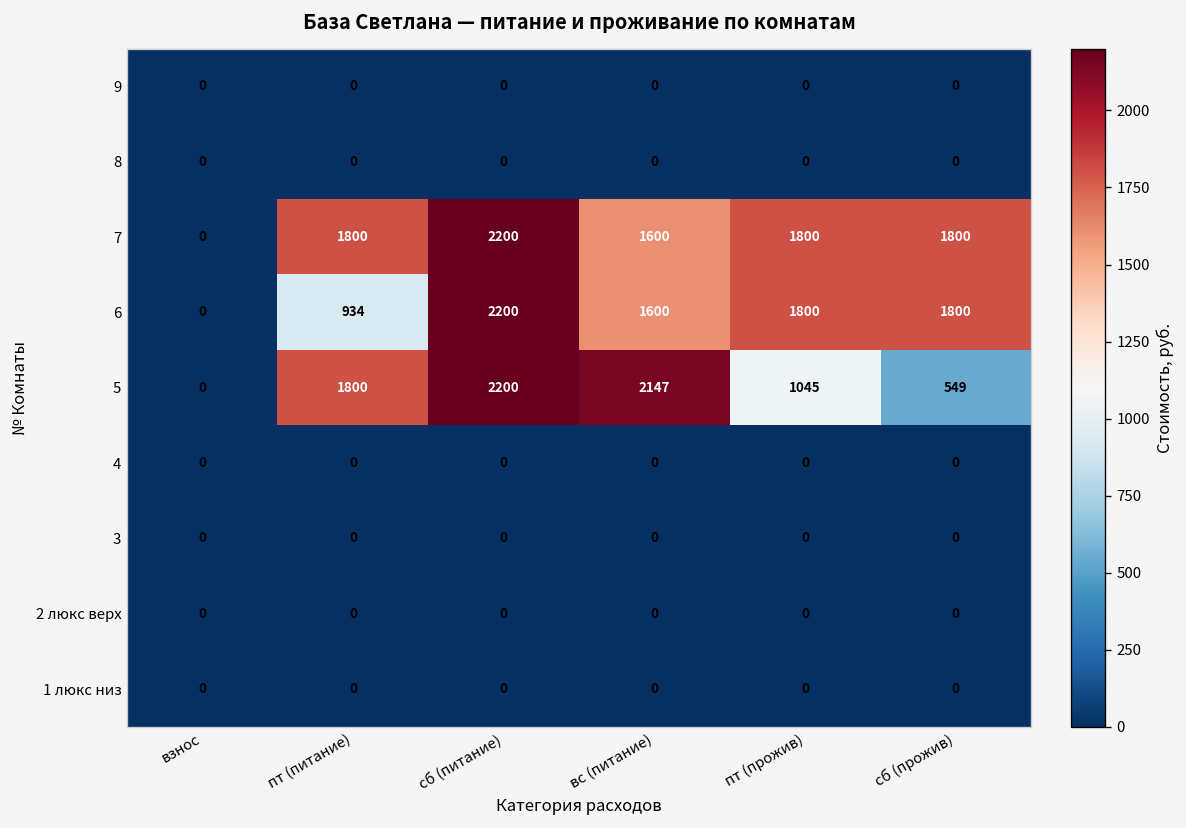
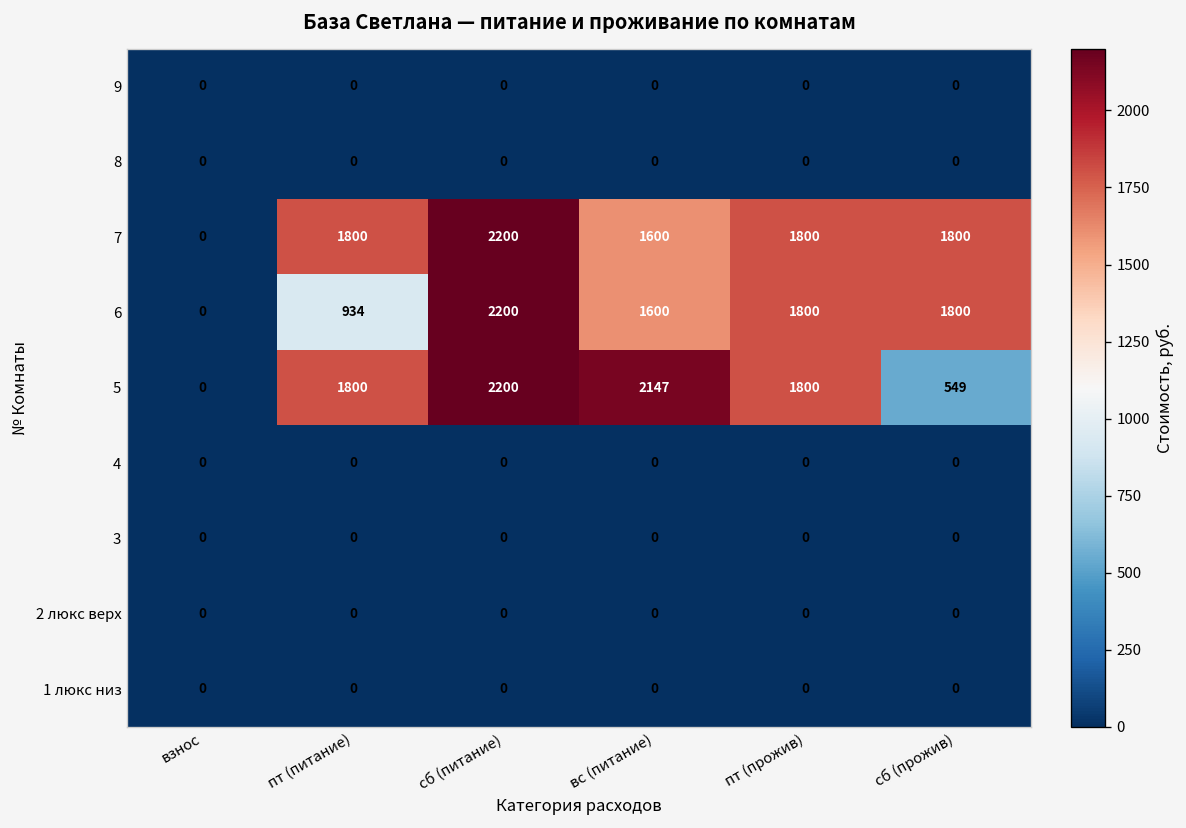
  {
    "9": {
      "взнос": 0,
      "пт (питание)": 0,
      "сб (питание)": 0,
      "вс (питание)": 0,
      "пт (прожив)": 0,
      "сб (прожив)": 0
    },
    "8": {
      "взнос": 0,
      "пт (питание)": 0,
      "сб (питание)": 0,
      "вс (питание)": 0,
      "пт (прожив)": 0,
      "сб (прожив)": 0
    },
    "7": {
      "взнос": 0,
      "пт (питание)": 1800,
      "сб (питание)": 2200,
      "вс (питание)": 1600,
      "пт (прожив)": 1800,
      "сб (прожив)": 1800
    },
    "6": {
      "взнос": 0,
      "пт (питание)": 934,
      "сб (питание)": 2200,
      "вс (питание)": 1600,
      "пт (прожив)": 1800,
      "сб (прожив)": 1800
    },
    "5": {
      "взнос": 0,
      "пт (питание)": 1800,
      "сб (питание)": 2200,
      "вс (питание)": 2147,
-     "пт (прожив)": 1045,
+     "пт (прожив)": 1800,
      "сб (прожив)": 549
    },
    "4": {
      "взнос": 0,
      "пт (питание)": 0,
      "сб (питание)": 0,
      "вс (питание)": 0,
      "пт (прожив)": 0,
      "сб (прожив)": 0
    },
    "3": {
      "взнос": 0,
      "пт (питание)": 0,
      "сб (питание)": 0,
      "вс (питание)": 0,
      "пт (прожив)": 0,
      "сб (прожив)": 0
    },
    "2 люкс верх": {
      "взнос": 0,
      "пт (питание)": 0,
      "сб (питание)": 0,
      "вс (питание)": 0,
      "пт (прожив)": 0,
      "сб (прожив)": 0
    },
    "1 люкс низ": {
      "взнос": 0,
      "пт (питание)": 0,
      "сб (питание)": 0,
      "вс (питание)": 0,
      "пт (прожив)": 0,
      "сб (прожив)": 0
    }
  }
